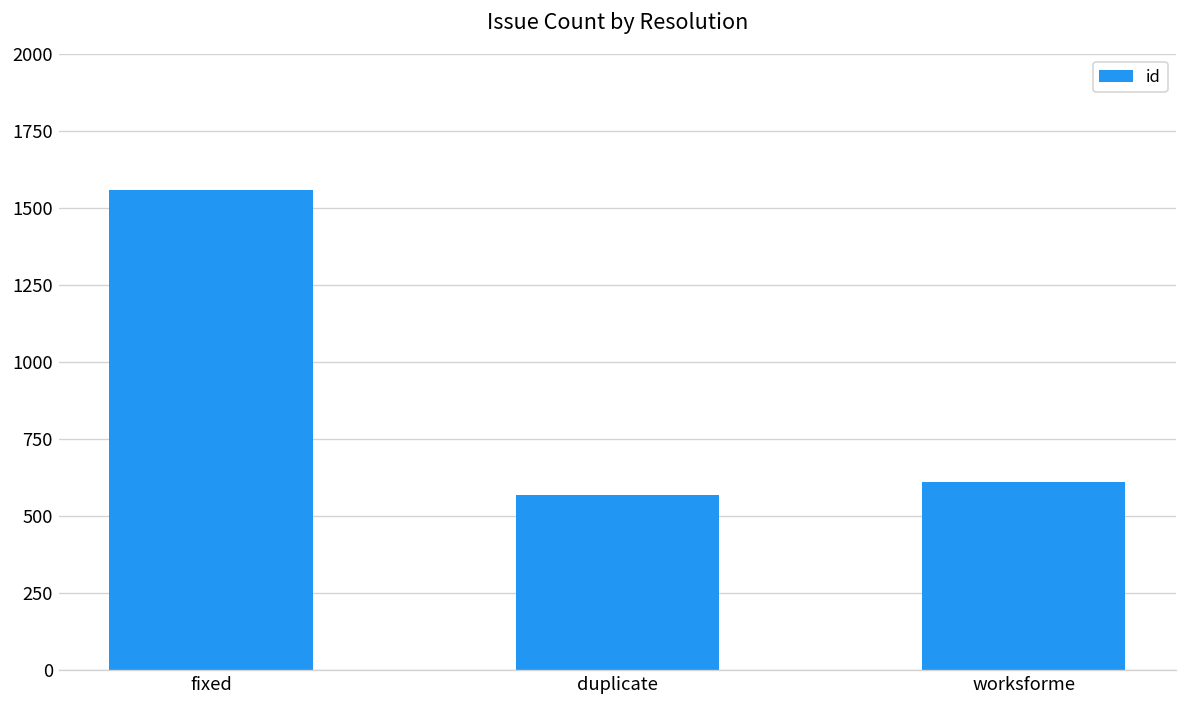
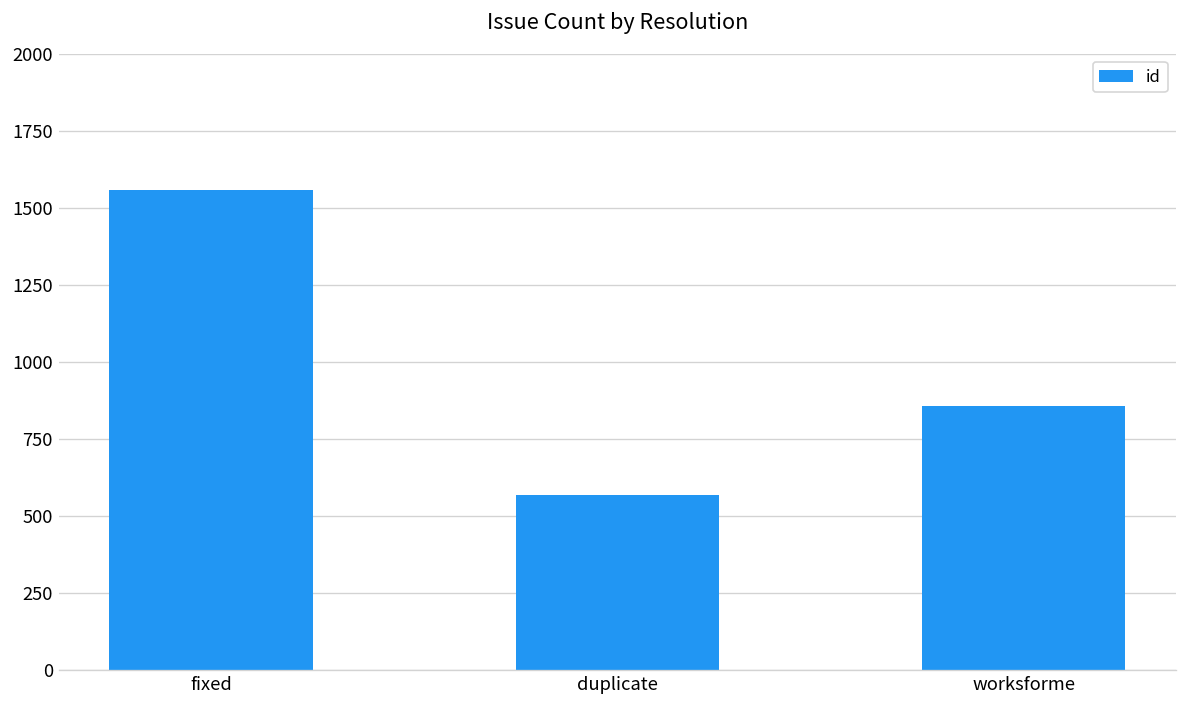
  {
    "fixed": 1560,
    "duplicate": 570,
-   "worksforme": 610
+   "worksforme": 860
  }
